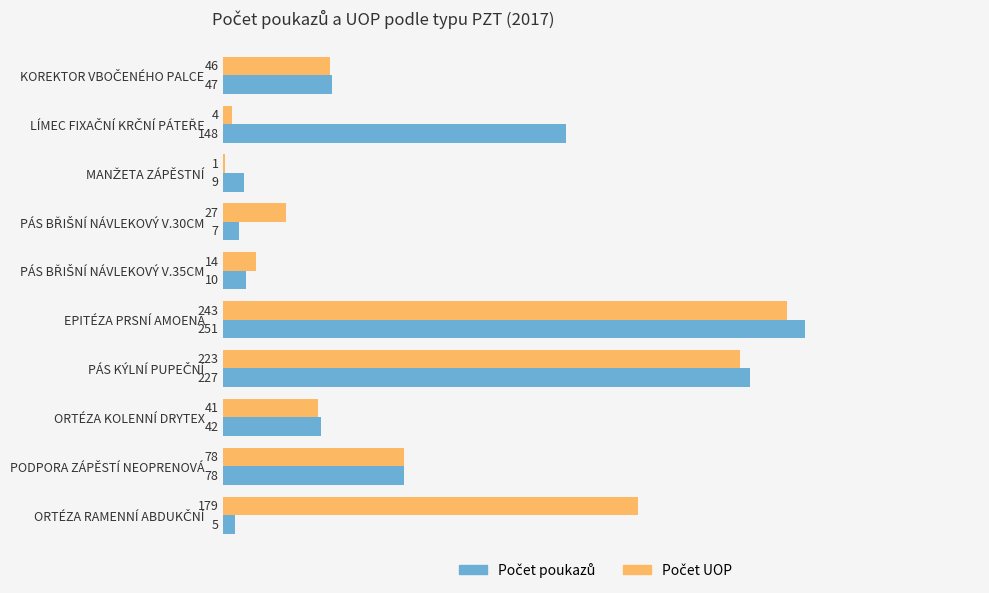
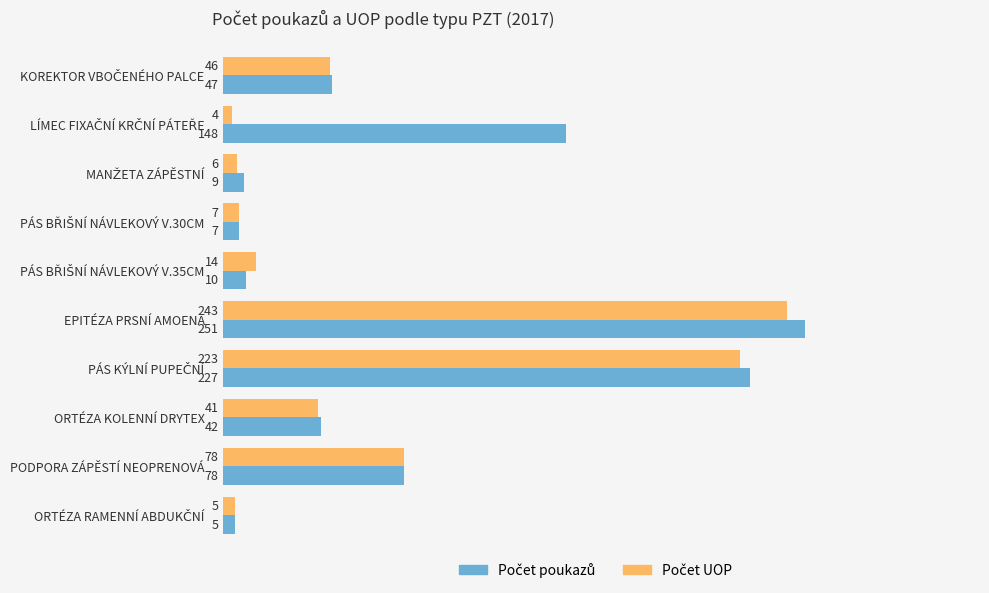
  {
    "Počet poukazů": {
      "PÁS BŘIŠNÍ NÁVLEKOVÝ V.30CM": 7,
      "ORTÉZA RAMENNÍ ABDUKČNÍ": 5
    },
    "Počet UOP": {
      "LÍMEC FIXAČNÍ KRČNÍ PÁTEŘE": 4,
-     "MANŽETA ZÁPĚSTNÍ": 1,
-     "PÁS BŘIŠNÍ NÁVLEKOVÝ V.30CM": 27,
-     "ORTÉZA RAMENNÍ ABDUKČNÍ": 179
+     "MANŽETA ZÁPĚSTNÍ": 6,
+     "PÁS BŘIŠNÍ NÁVLEKOVÝ V.30CM": 7,
+     "ORTÉZA RAMENNÍ ABDUKČNÍ": 5
    }
  }
